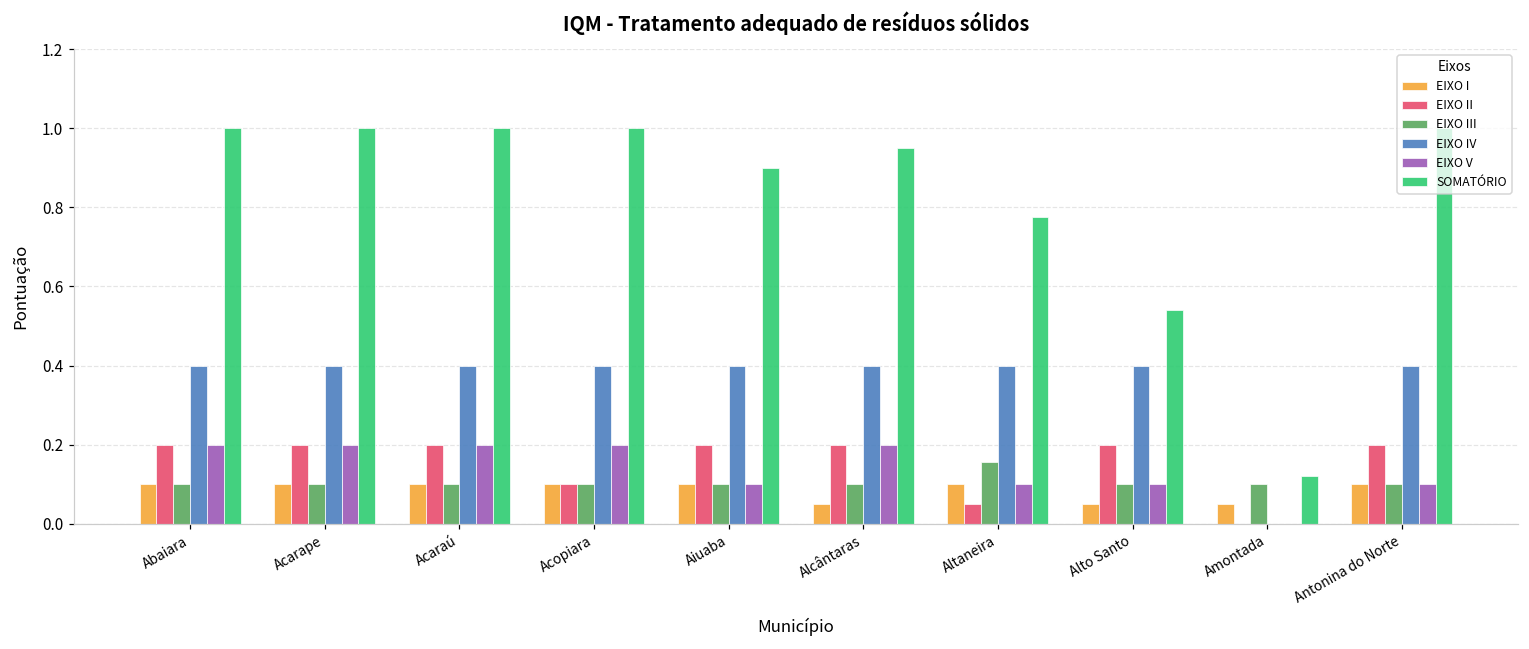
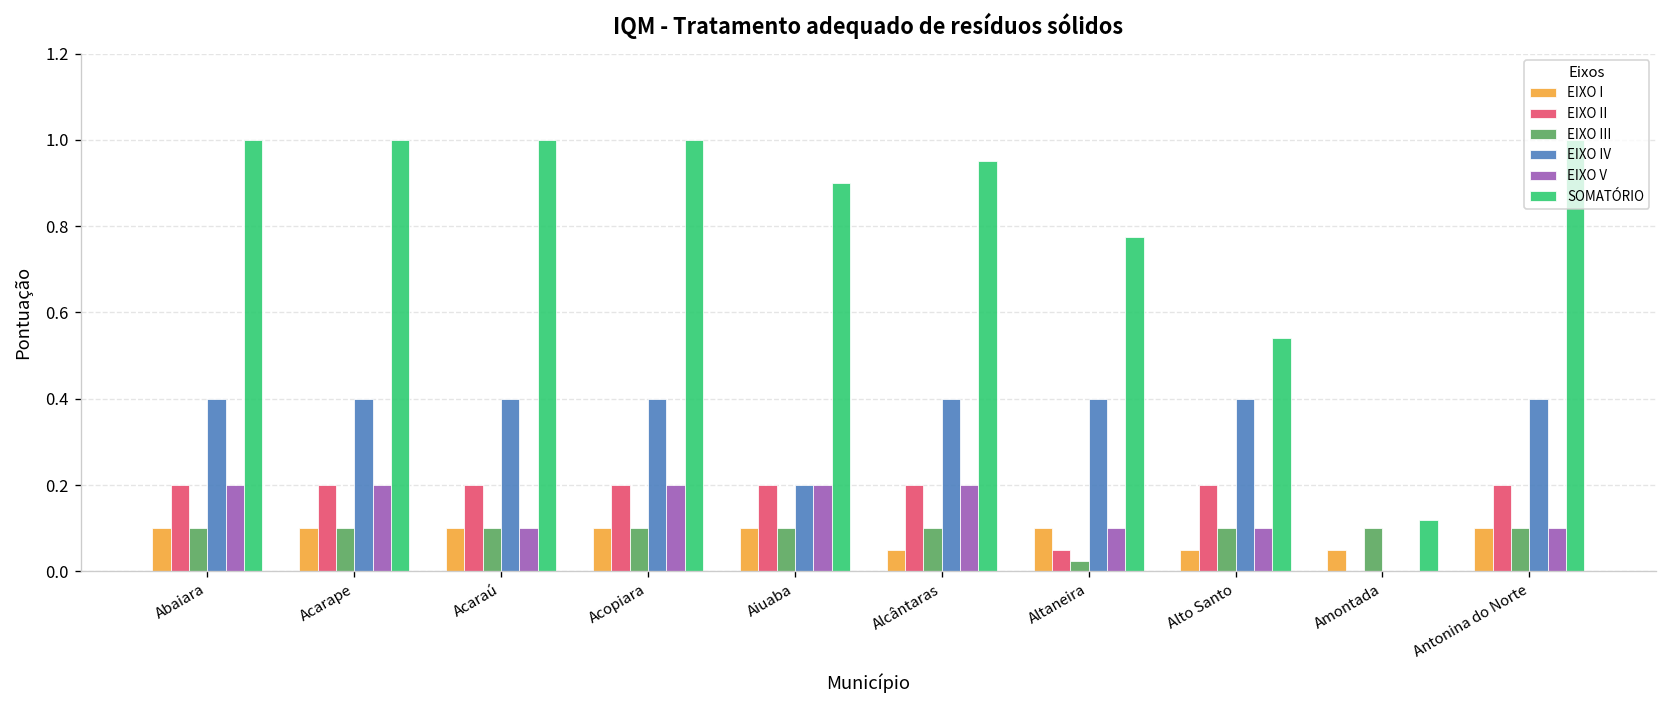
  {
    "EIXO I": {
      "Abaiara": 0.10,
      "Acarape": 0.10,
      "Acaraú": 0.10,
      "Acopiara": 0.10,
      "Aiuaba": 0.10,
      "Alcântaras": 0.05,
      "Altaneira": 0.10,
      "Alto Santo": 0.05,
      "Amontada": 0.05,
      "Antonina do Norte": 0.10
    },
    "EIXO II": {
      "Abaiara": 0.2,
      "Acarape": 0.2,
      "Acaraú": 0.2,
-     "Acopiara": 0.1,
+     "Acopiara": 0.2,
      "Aiuaba": 0.2,
      "Alcântaras": 0.2,
      "Altaneira": 0.05,
      "Alto Santo": 0.2,
      "Amontada": 0.0,
      "Antonina do Norte": 0.2
    },
    "EIXO III": {
      "Abaiara": 0.10,
      "Acarape": 0.10,
      "Acaraú": 0.10,
      "Acopiara": 0.10,
      "Aiuaba": 0.10,
      "Alcântaras": 0.10,
-     "Altaneira": 0.16,
+     "Altaneira": 0.03,
      "Alto Santo": 0.10,
      "Amontada": 0.10,
      "Antonina do Norte": 0.10
    },
    "EIXO IV": {
      "Abaiara": 0.4,
      "Acarape": 0.4,
      "Acaraú": 0.4,
      "Acopiara": 0.4,
-     "Aiuaba": 0.4,
+     "Aiuaba": 0.2,
      "Alcântaras": 0.4,
      "Altaneira": 0.4,
      "Alto Santo": 0.4,
      "Amontada": 0.0,
      "Antonina do Norte": 0.4
    },
    "EIXO V": {
      "Abaiara": 0.2,
      "Acarape": 0.2,
-     "Acaraú": 0.2,
+     "Acaraú": 0.1,
      "Acopiara": 0.2,
-     "Aiuaba": 0.1,
+     "Aiuaba": 0.2,
      "Alcântaras": 0.2,
      "Altaneira": 0.1,
      "Alto Santo": 0.1,
      "Amontada": 0.0,
      "Antonina do Norte": 0.1
    },
    "SOMATÓRIO": {
      "Abaiara": 1.00,
      "Acarape": 1.00,
      "Acaraú": 1.00,
      "Acopiara": 1.00,
      "Aiuaba": 0.90,
      "Alcântaras": 0.95,
      "Altaneira": 0.78,
      "Alto Santo": 0.54,
      "Amontada": 0.12
    }
  }
